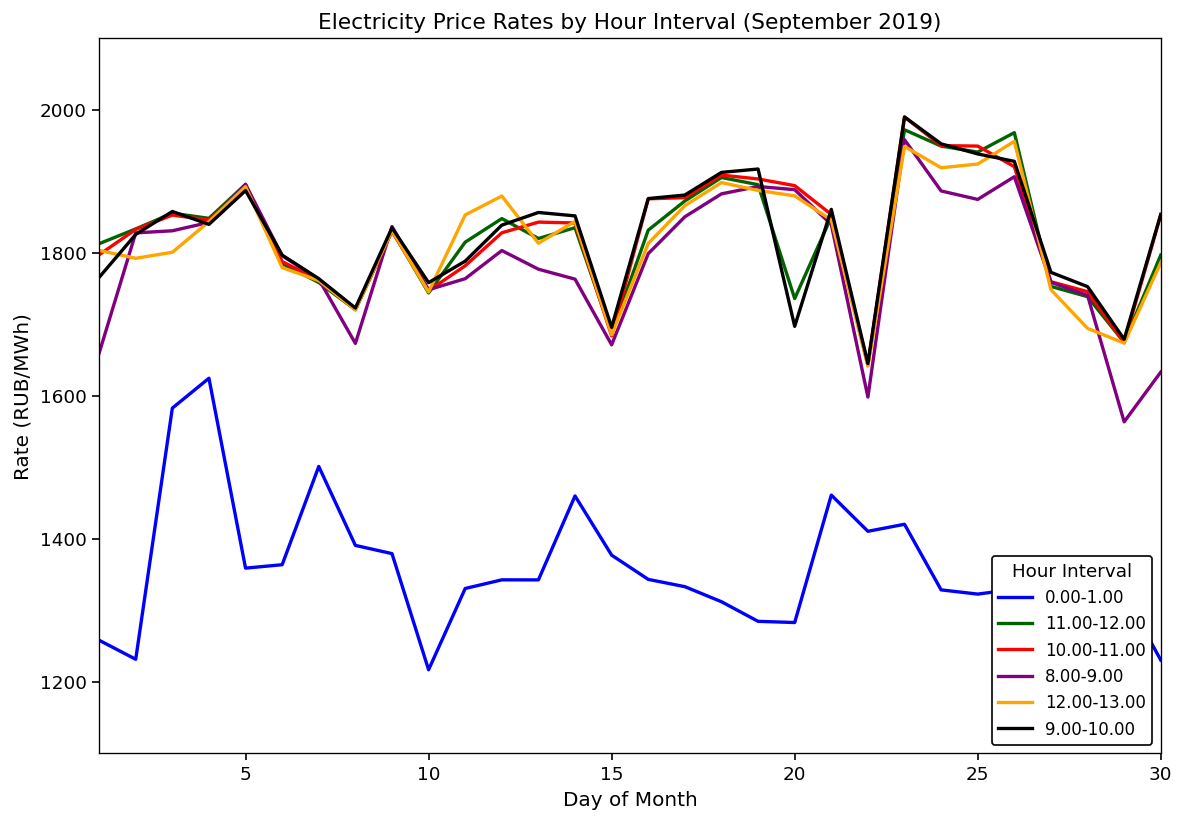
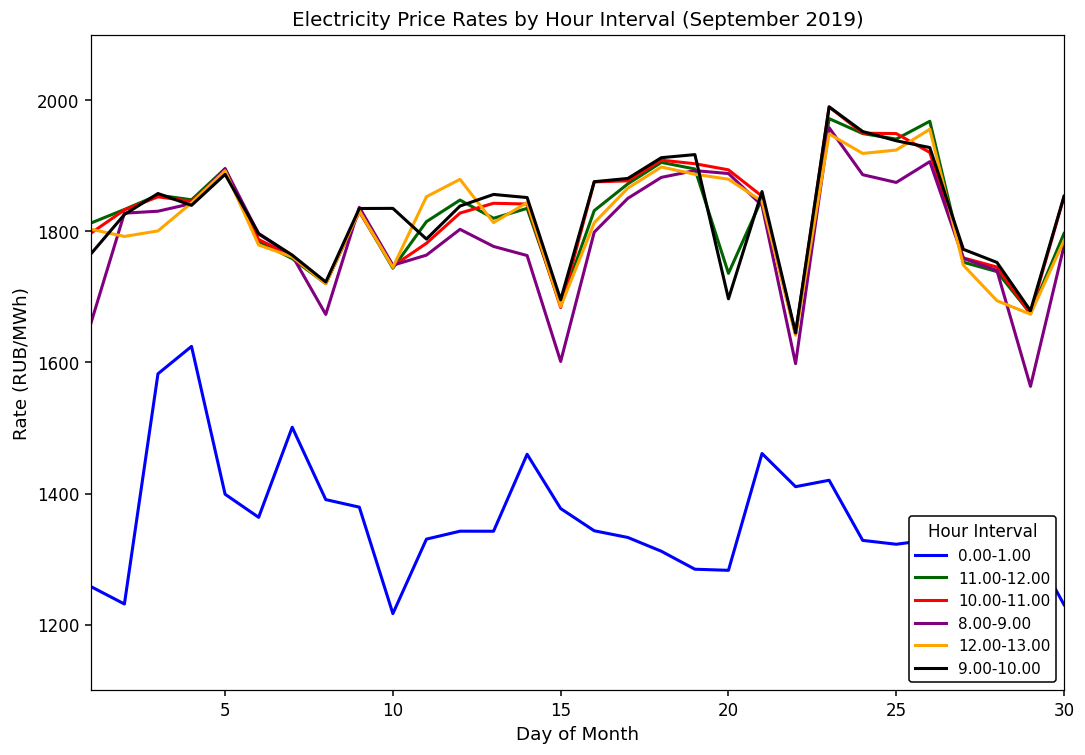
  {
    "0.00-1.00": {
-     "5": 1360,
+     "5": 1400,
      "10": 1220,
      "15": 1380,
      "20": 1280,
      "25": 1320,
      "30": 1230
    },
    "11.00-12.00": {
      "20": 1740,
      "30": 1800
    },
    "10.00-11.00": {
      "20": 1890,
      "25": 1950
    },
    "8.00-9.00": {
-     "15": 1670,
+     "15": 1600,
      "20": 1890,
      "25": 1870,
-     "30": 1630
+     "30": 1780
    },
    "12.00-13.00": {
      "20": 1880,
      "25": 1920,
      "30": 1790
    },
    "9.00-10.00": {
      "5": 1890,
-     "10": 1760,
+     "10": 1840,
      "15": 1700,
      "20": 1700
    }
  }
